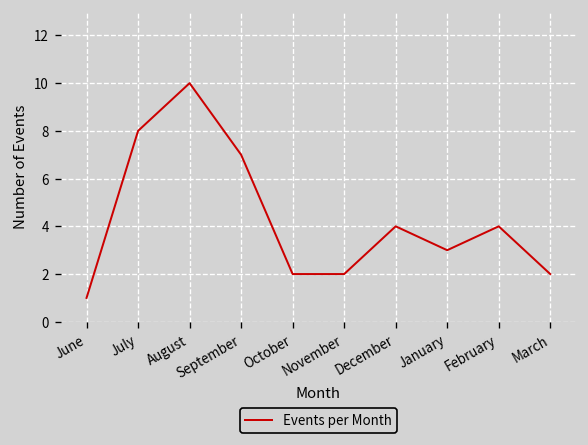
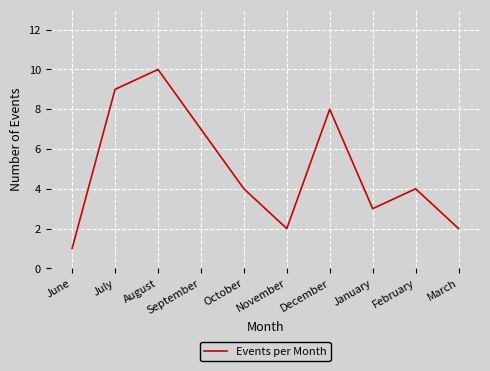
  {
    "June": 1,
-   "July": 8,
+   "July": 9,
    "August": 10,
    "September": 7,
-   "October": 2,
+   "October": 4,
    "November": 2,
-   "December": 4,
+   "December": 8,
    "January": 3,
    "February": 4,
    "March": 2
  }
